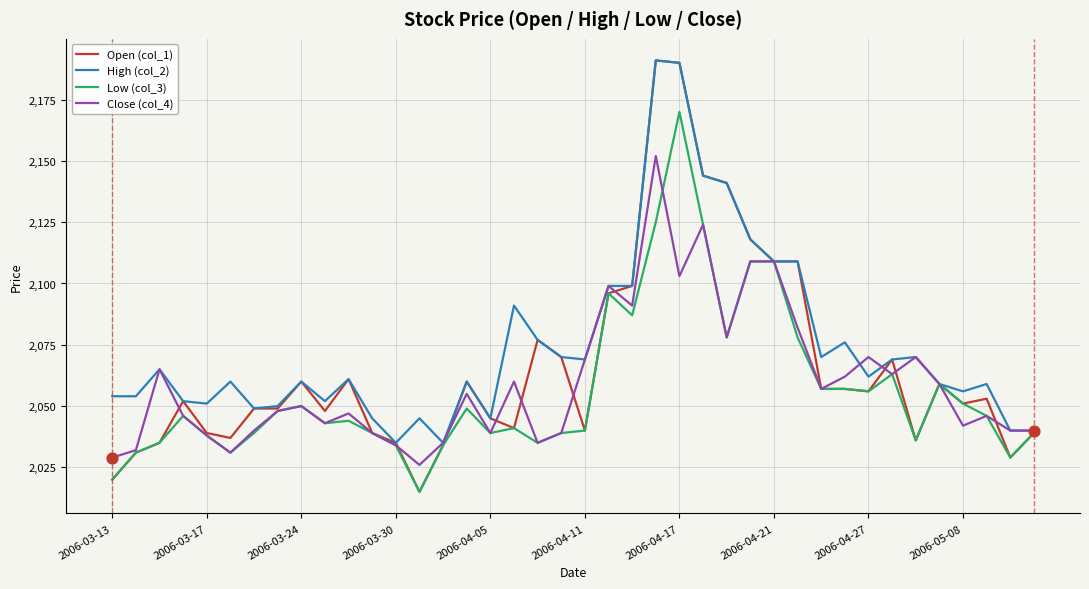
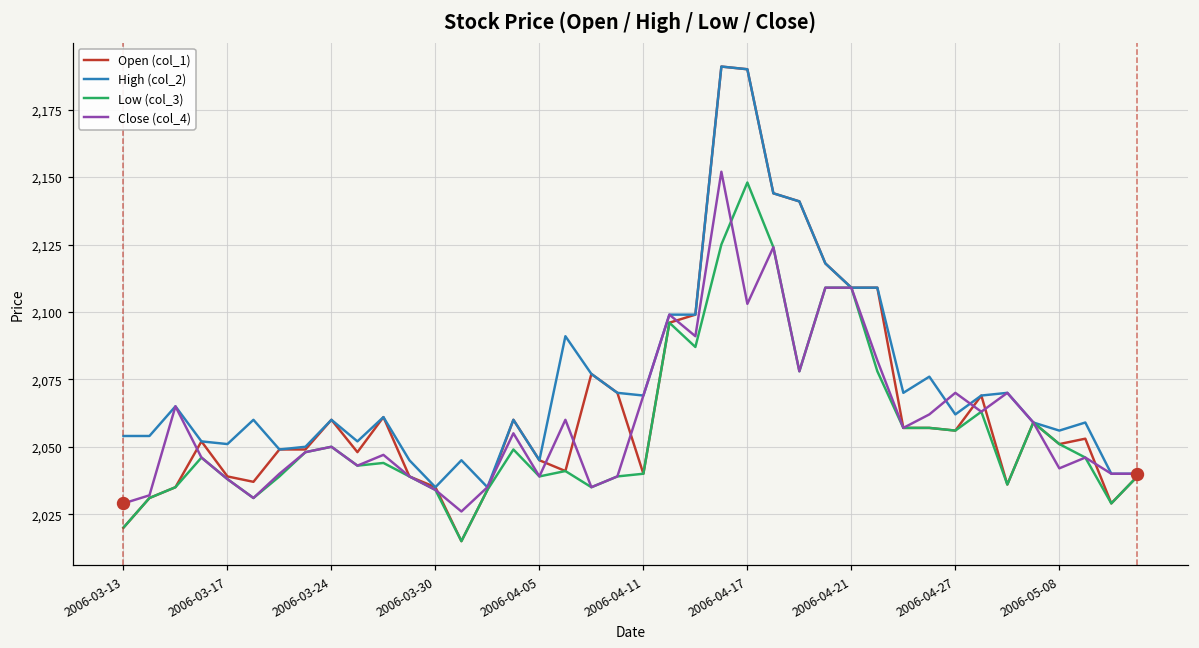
  {
    "High (col_2)": {
      "2006-03-13": "2,054",
      "2006-03-17": "2,051",
      "2006-04-27": "2,062",
      "2006-05-08": "2,056"
    },
    "Low (col_3)": {
-     "2006-04-17": "2,170"
+     "2006-04-17": "2,148"
    },
    "Close (col_4)": {
      "2006-04-17": "2,103",
      "2006-04-27": "2,070",
      "2006-05-08": "2,042"
    }
  }
